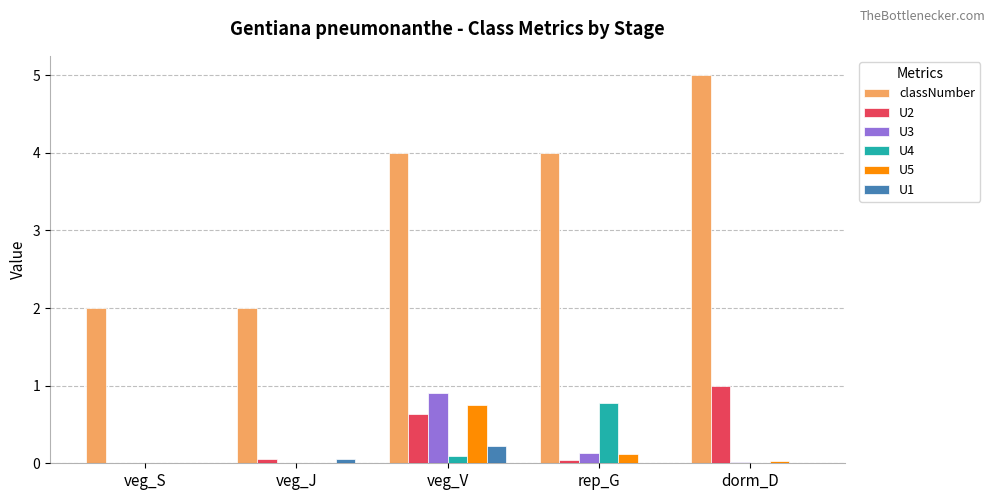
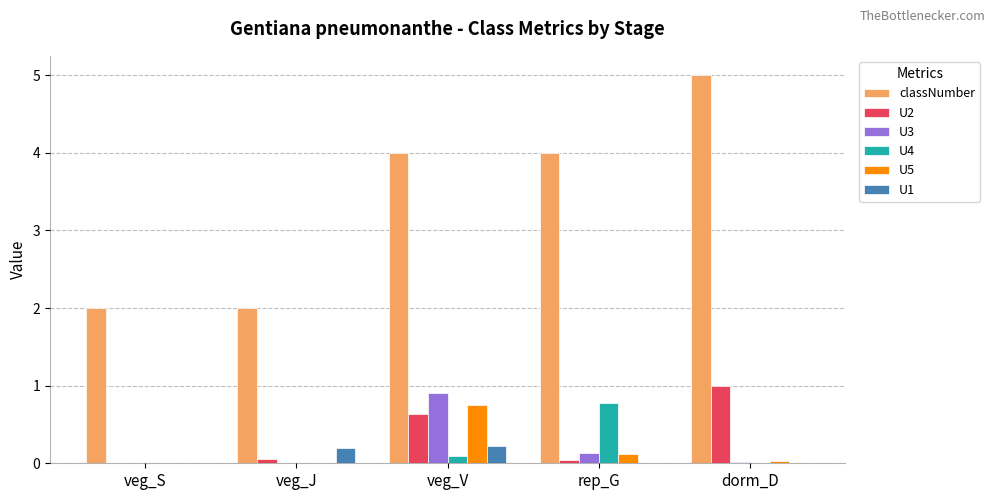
  {
    "classNumber": {
      "veg_S": 2.0,
      "veg_J": 2.0,
      "veg_V": 4.0,
      "rep_G": 4.0,
      "dorm_D": 5.0
    },
    "U2": {
      "veg_S": 0.0,
      "veg_J": 0.1,
      "veg_V": 0.6,
      "rep_G": 0.0,
      "dorm_D": 1.0
    },
    "U3": {
      "veg_S": 0.0,
      "veg_J": 0.0,
      "veg_V": 0.9,
      "rep_G": 0.1
    },
    "U4": {
      "veg_S": 0.0,
      "veg_J": 0.0,
      "veg_V": 0.1,
      "rep_G": 0.8,
      "dorm_D": 0.0
    },
    "U5": {
      "veg_S": 0.0,
      "veg_J": 0.0,
      "veg_V": 0.8,
      "rep_G": 0.1
    },
    "U1": {
      "veg_S": 0.0,
-     "veg_J": 0.1,
+     "veg_J": 0.2,
      "veg_V": 0.2,
      "rep_G": 0.0,
      "dorm_D": 0.0
    }
  }
